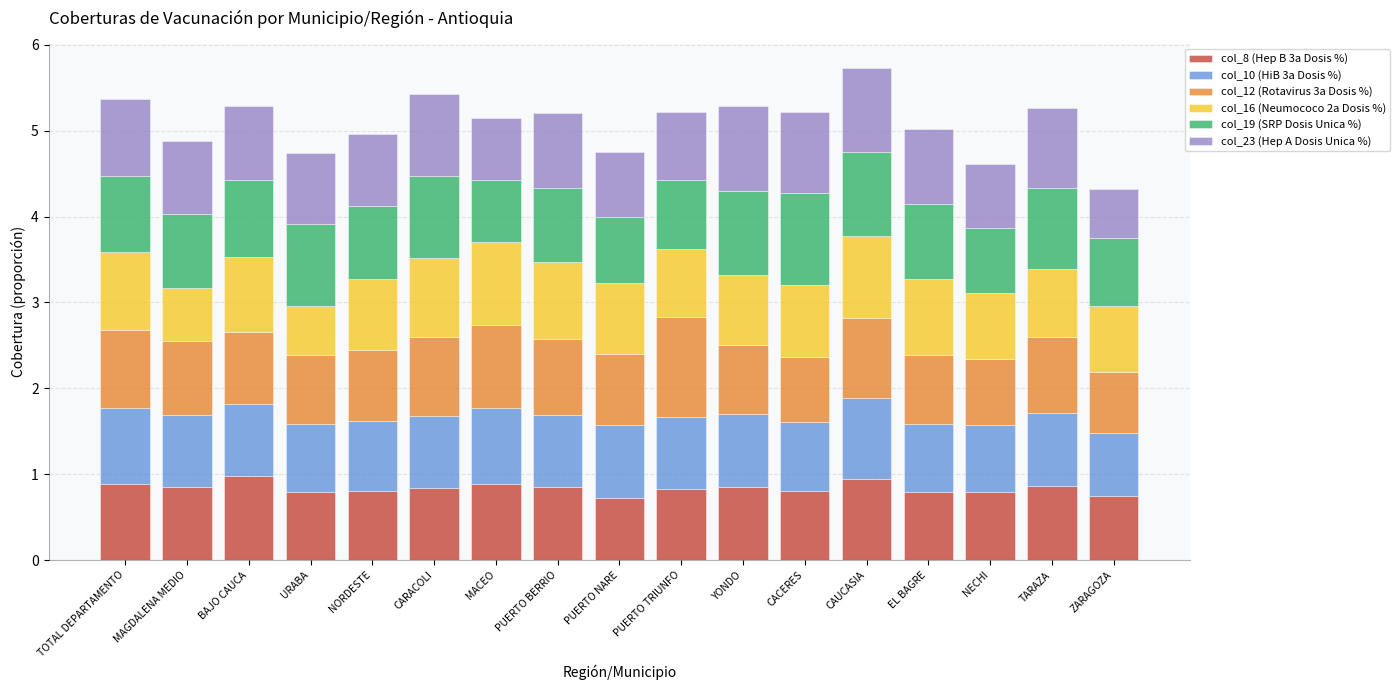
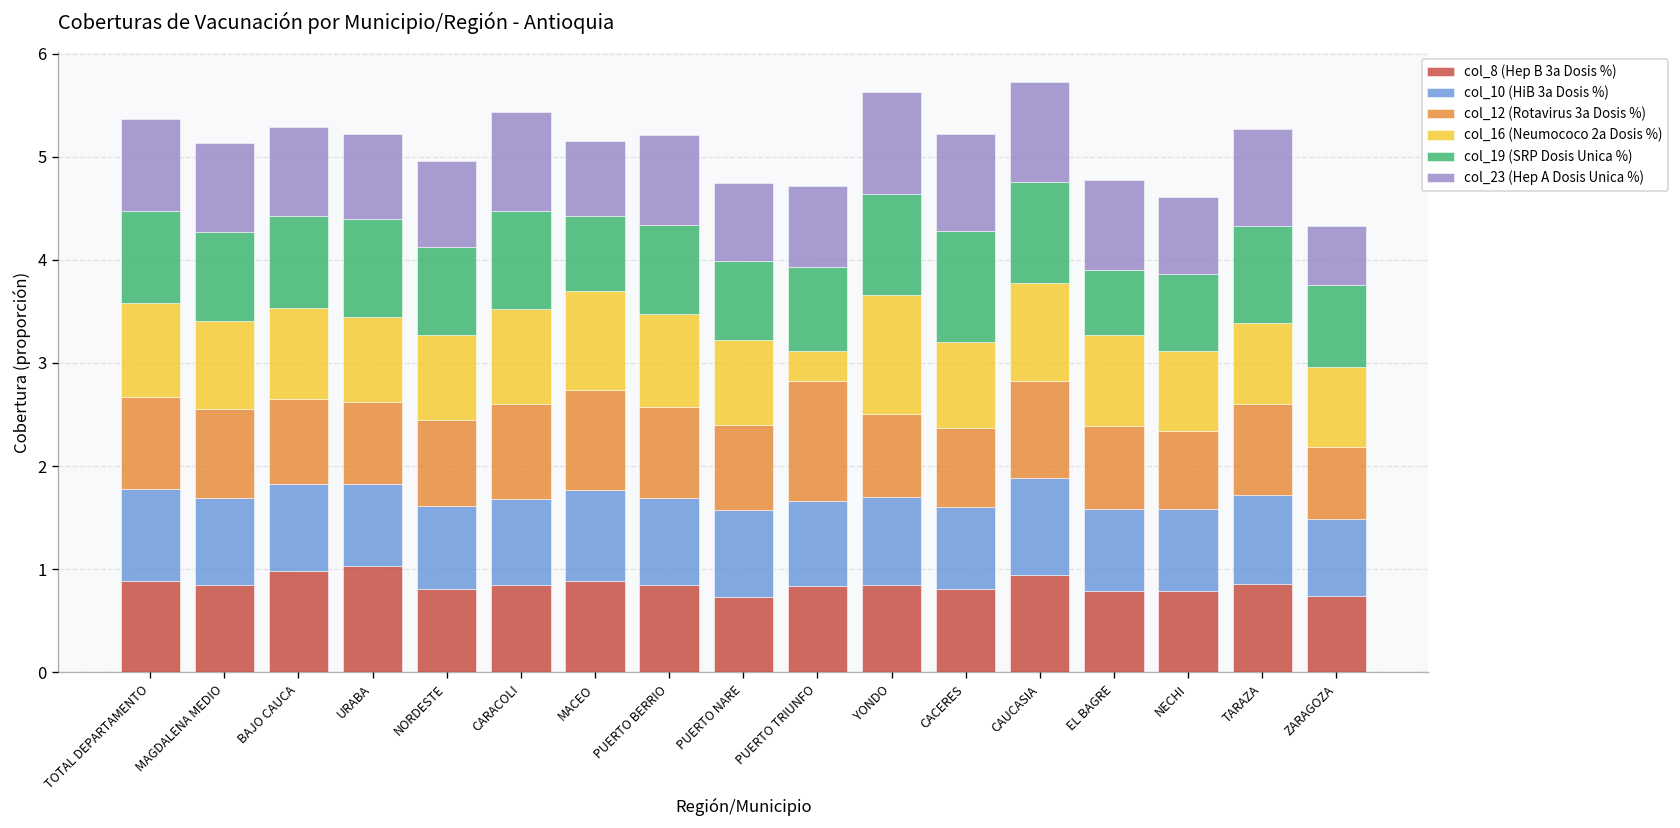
  {
    "col_8 (Hep B 3a Dosis %)": {
      "TOTAL DEPARTAMENTO": 0.9,
      "MAGDALENA MEDIO": 0.8,
      "BAJO CAUCA": 1.0,
-     "URABA": 0.8,
+     "URABA": 1.0,
      "NORDESTE": 0.8,
      "CARACOLI": 0.8,
      "MACEO": 0.9,
      "PUERTO BERRIO": 0.8,
      "PUERTO NARE": 0.7,
      "PUERTO TRIUNFO": 0.8,
      "YONDO": 0.8,
      "CACERES": 0.8,
      "CAUCASIA": 0.9,
      "EL BAGRE": 0.8,
      "NECHI": 0.8,
      "TARAZA": 0.9,
      "ZARAGOZA": 0.7
    },
    "col_12 (Rotavirus 3a Dosis %)": {
      "TOTAL DEPARTAMENTO": 0.9,
      "MAGDALENA MEDIO": 0.9,
      "BAJO CAUCA": 0.8,
      "URABA": 0.8,
      "NORDESTE": 0.8,
      "CARACOLI": 0.9,
      "MACEO": 1.0,
      "PUERTO BERRIO": 0.9,
      "PUERTO NARE": 0.8,
      "PUERTO TRIUNFO": 1.2,
      "YONDO": 0.8,
      "CACERES": 0.8,
      "CAUCASIA": 0.9,
      "EL BAGRE": 0.8,
      "NECHI": 0.8,
      "TARAZA": 0.9,
      "ZARAGOZA": 0.7
    },
    "col_16 (Neumococo 2a Dosis %)": {
      "TOTAL DEPARTAMENTO": 0.9,
-     "MAGDALENA MEDIO": 0.6,
+     "MAGDALENA MEDIO": 0.9,
      "BAJO CAUCA": 0.9,
-     "URABA": 0.6,
+     "URABA": 0.8,
      "NORDESTE": 0.8,
      "CARACOLI": 0.9,
      "MACEO": 1.0,
      "PUERTO BERRIO": 0.9,
      "PUERTO NARE": 0.8,
-     "PUERTO TRIUNFO": 0.8,
-     "YONDO": 0.8,
+     "PUERTO TRIUNFO": 0.3,
+     "YONDO": 1.2,
      "CACERES": 0.8,
      "CAUCASIA": 1.0,
      "EL BAGRE": 0.9,
      "NECHI": 0.8,
      "TARAZA": 0.8,
      "ZARAGOZA": 0.8
    },
    "col_19 (SRP Dosis Unica %)": {
      "TOTAL DEPARTAMENTO": 0.9,
      "MAGDALENA MEDIO": 0.9,
      "BAJO CAUCA": 0.9,
      "URABA": 1.0,
      "NORDESTE": 0.9,
      "CARACOLI": 1.0,
      "MACEO": 0.7,
      "PUERTO BERRIO": 0.9,
      "PUERTO NARE": 0.8,
      "PUERTO TRIUNFO": 0.8,
      "YONDO": 1.0,
      "CACERES": 1.1,
      "CAUCASIA": 1.0,
-     "EL BAGRE": 0.9,
+     "EL BAGRE": 0.6,
      "NECHI": 0.7,
      "TARAZA": 0.9,
      "ZARAGOZA": 0.8
    }
  }
